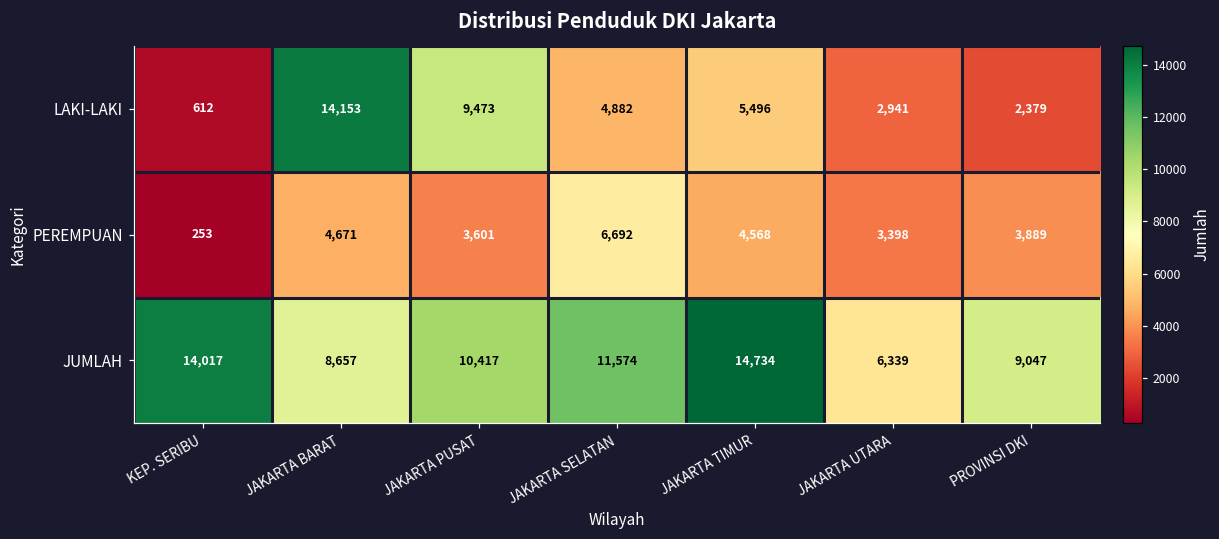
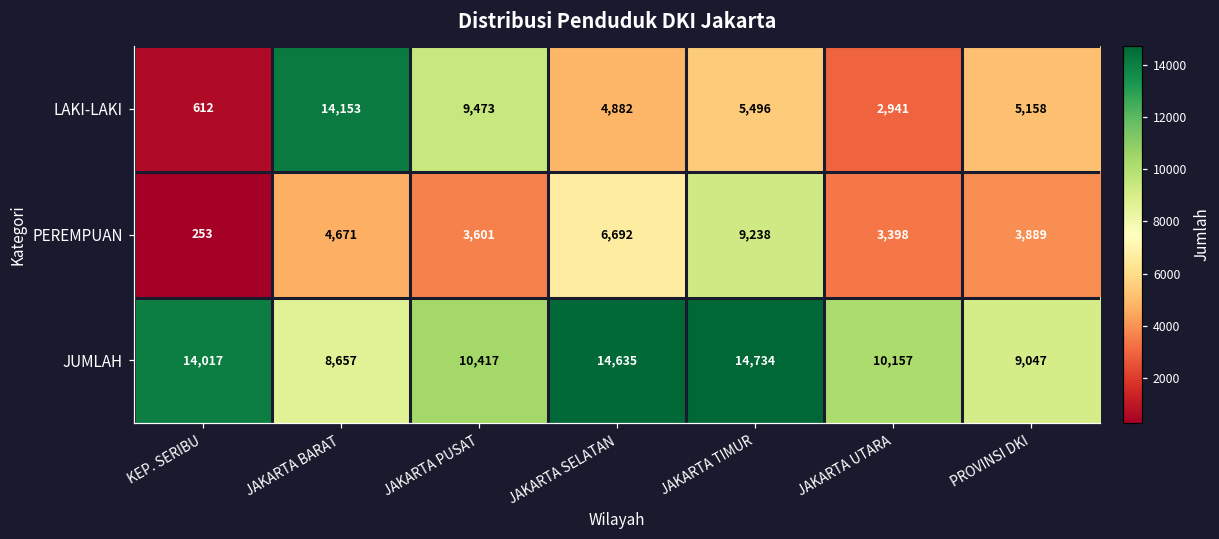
  {
    "LAKI-LAKI": {
      "KEP. SERIBU": "612",
      "JAKARTA BARAT": "14,153",
      "JAKARTA PUSAT": "9,473",
      "JAKARTA SELATAN": "4,882",
      "JAKARTA TIMUR": "5,496",
      "JAKARTA UTARA": "2,941",
-     "PROVINSI DKI": "2,379"
+     "PROVINSI DKI": "5,158"
    },
    "PEREMPUAN": {
      "KEP. SERIBU": "253",
      "JAKARTA BARAT": "4,671",
      "JAKARTA PUSAT": "3,601",
      "JAKARTA SELATAN": "6,692",
-     "JAKARTA TIMUR": "4,568",
+     "JAKARTA TIMUR": "9,238",
      "JAKARTA UTARA": "3,398",
      "PROVINSI DKI": "3,889"
    },
    "JUMLAH": {
      "KEP. SERIBU": "14,017",
      "JAKARTA BARAT": "8,657",
      "JAKARTA PUSAT": "10,417",
-     "JAKARTA SELATAN": "11,574",
+     "JAKARTA SELATAN": "14,635",
      "JAKARTA TIMUR": "14,734",
-     "JAKARTA UTARA": "6,339",
+     "JAKARTA UTARA": "10,157",
      "PROVINSI DKI": "9,047"
    }
  }
